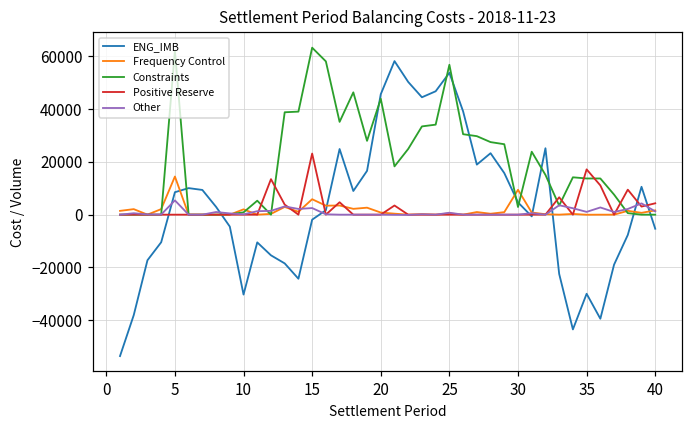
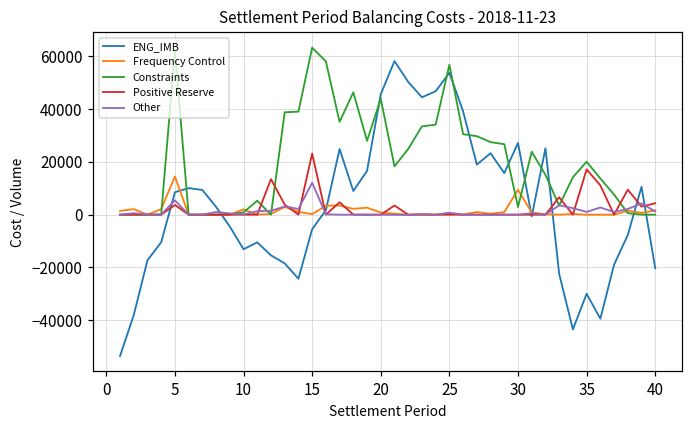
  {
    "ENG_IMB": {
      "5": 9000,
-     "10": -30000,
-     "15": -2000,
+     "10": -13000,
+     "15": -5000,
      "20": 46000,
      "25": 54000,
-     "30": 5000,
+     "30": 27000,
      "35": -30000,
-     "40": -5000
+     "40": -20000
    },
    "Frequency Control": {
      "5": 14000,
      "10": 2000,
-     "15": 6000,
+     "15": 0,
      "30": 9000,
      "35": 0
    },
    "Constraints": {
      "15": 63000,
      "20": 44000,
      "25": 57000,
      "30": 3000,
-     "35": 14000,
+     "35": 20000,
      "40": 0
    },
    "Positive Reserve": {
-     "5": 0,
+     "5": 4000,
      "15": 23000,
      "35": 17000,
      "40": 4000
    },
    "Other": {
      "5": 5000,
-     "15": 3000,
+     "15": 12000,
      "35": 1000
    }
  }
